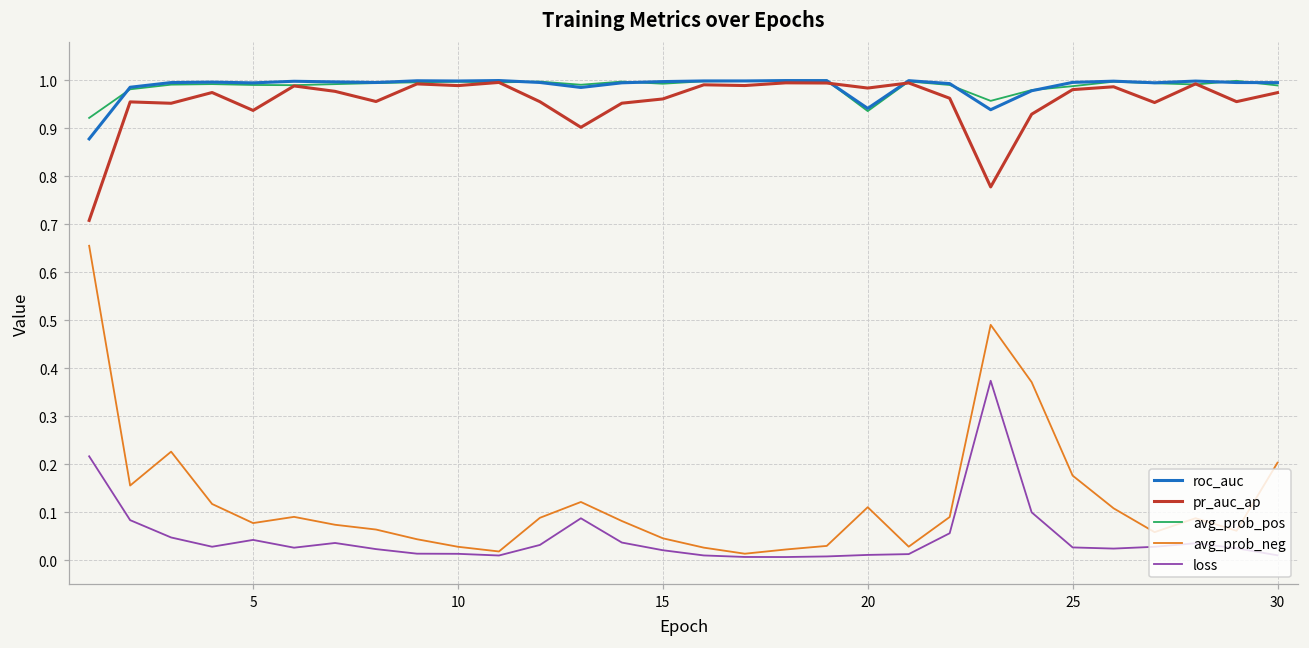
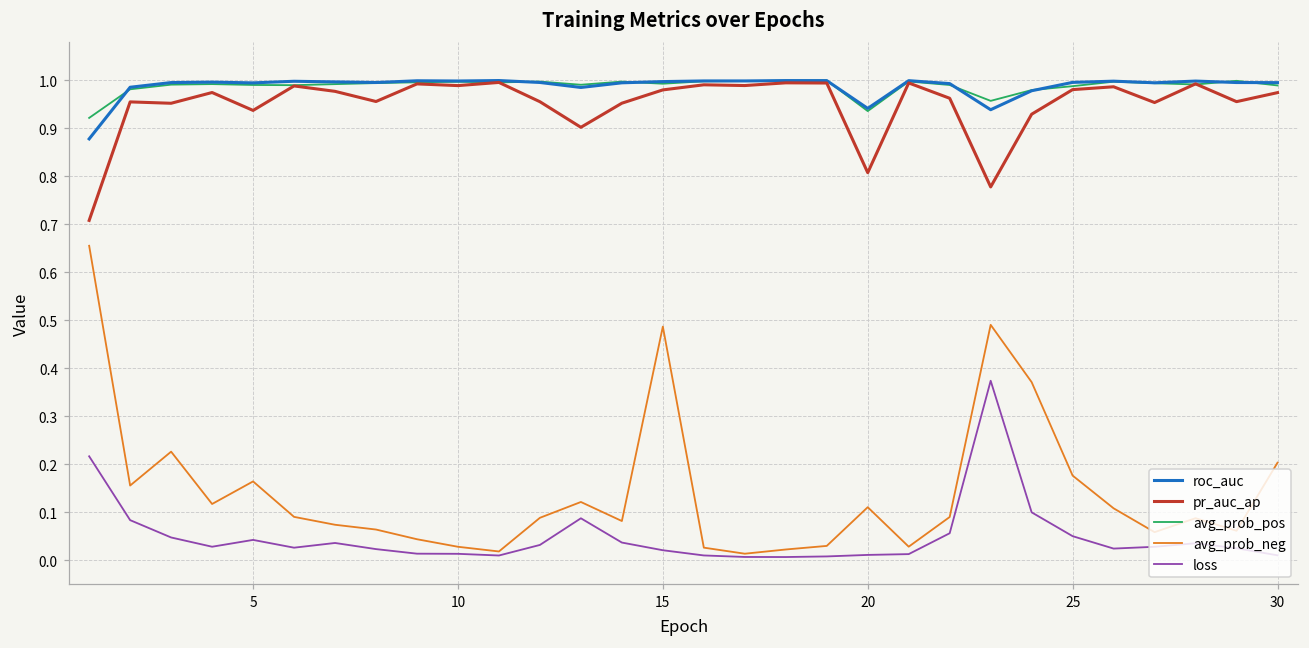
  {
    "roc_auc": {
      "25": 1.00,
      "30": 0.99
    },
    "pr_auc_ap": {
      "5": 0.94,
      "10": 0.99,
-     "15": 0.96,
-     "20": 0.98,
+     "15": 0.98,
+     "20": 0.81,
      "25": 0.98,
      "30": 0.97
    },
    "avg_prob_pos": {
      "25": 0.99,
      "30": 0.99
    },
    "avg_prob_neg": {
-     "5": 0.08,
+     "5": 0.16,
      "10": 0.03,
-     "15": 0.05,
+     "15": 0.49,
      "20": 0.11,
      "25": 0.18,
      "30": 0.20
    },
    "loss": {
      "5": 0.04,
      "10": 0.01,
      "15": 0.02,
      "20": 0.01,
-     "25": 0.03
+     "25": 0.05
    }
  }
